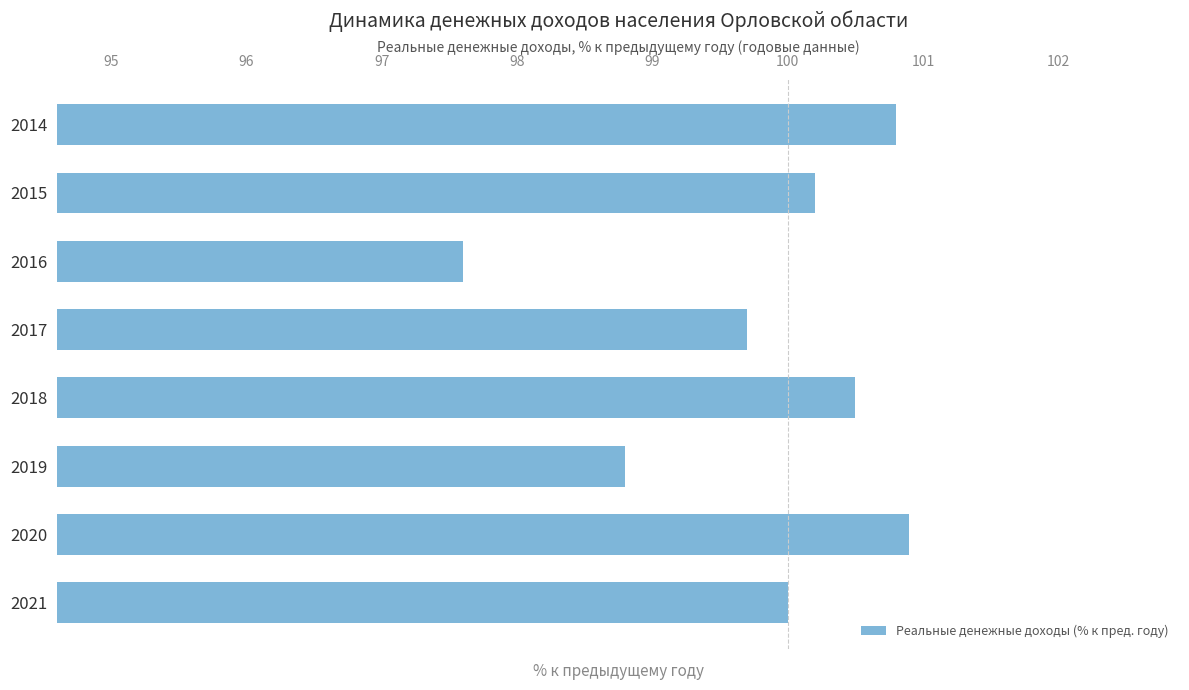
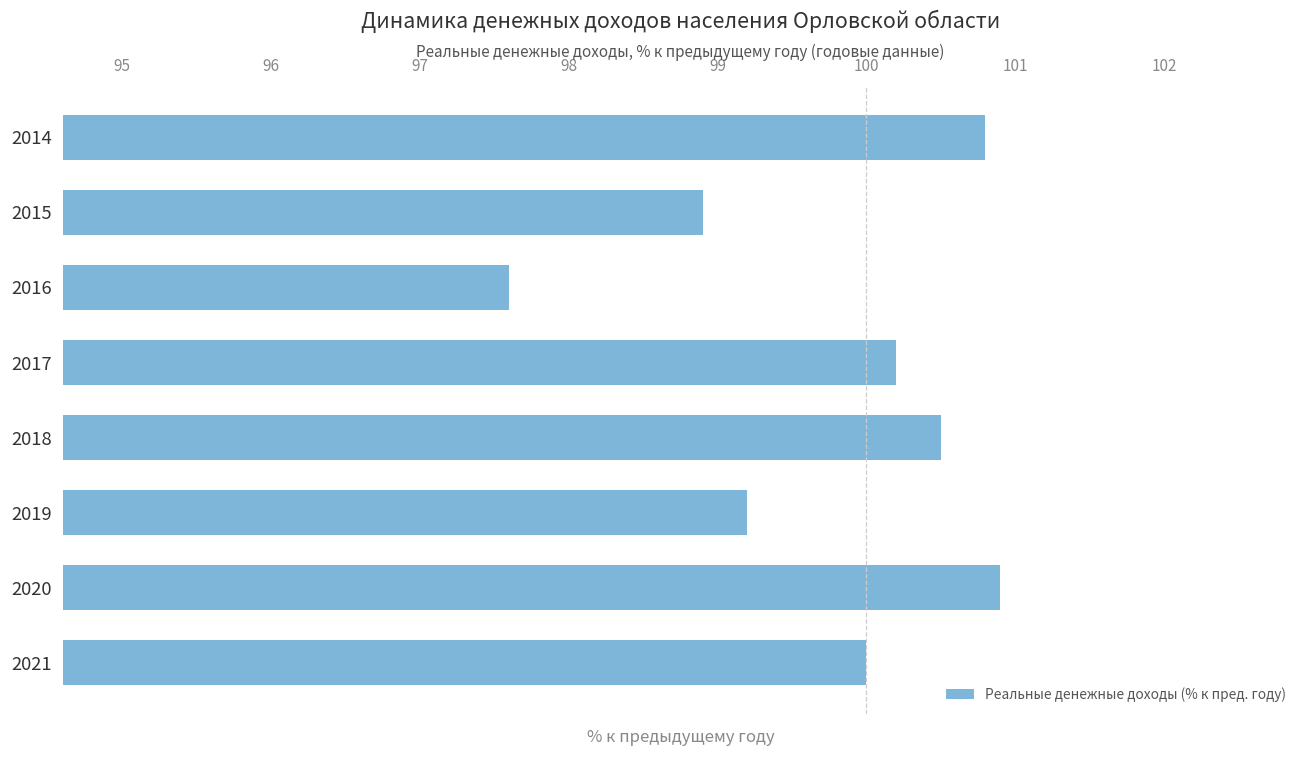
  {
    "2014": 100.8,
-   "2015": 100.2,
+   "2015": 98.9,
    "2016": 97.6,
-   "2017": 99.7,
+   "2017": 100.2,
    "2018": 100.5,
-   "2019": 98.8,
+   "2019": 99.2,
    "2020": 100.9,
    "2021": 100.0
  }
